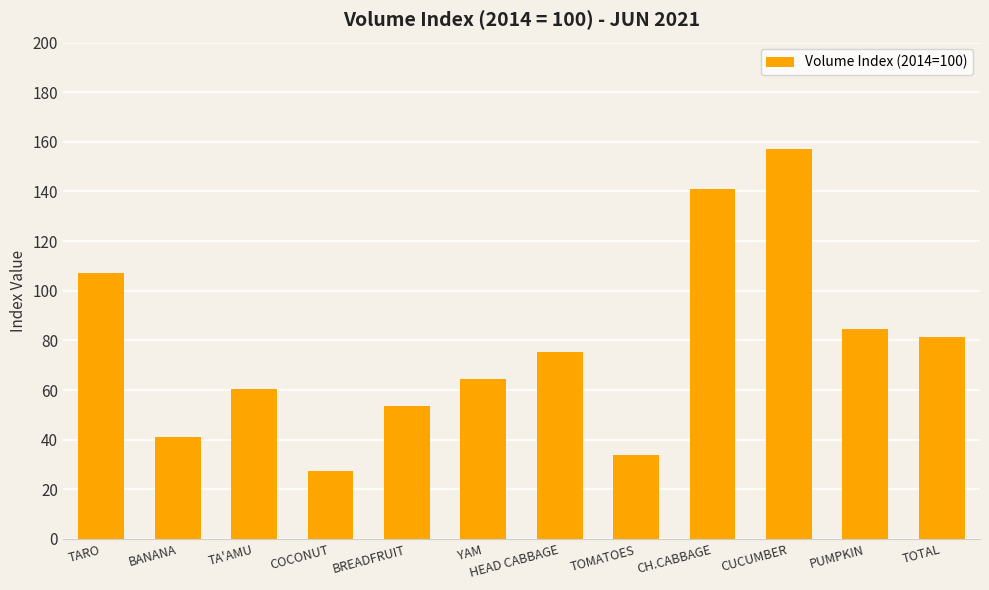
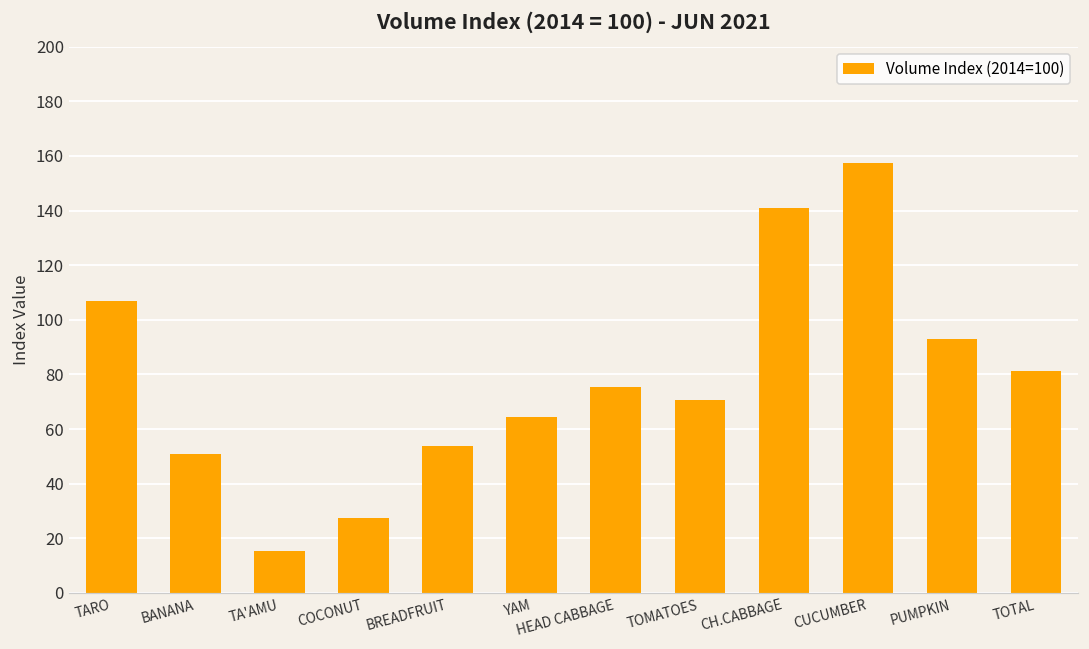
  {
    "TARO": 107,
-   "BANANA": 41,
-   "TA'AMU": 61,
+   "BANANA": 51,
+   "TA'AMU": 15,
    "COCONUT": 27,
    "BREADFRUIT": 54,
    "YAM": 65,
    "HEAD CABBAGE": 75,
-   "TOMATOES": 34,
+   "TOMATOES": 71,
    "CH.CABBAGE": 141,
    "CUCUMBER": 157,
-   "PUMPKIN": 85,
+   "PUMPKIN": 93,
    "TOTAL": 81
  }
